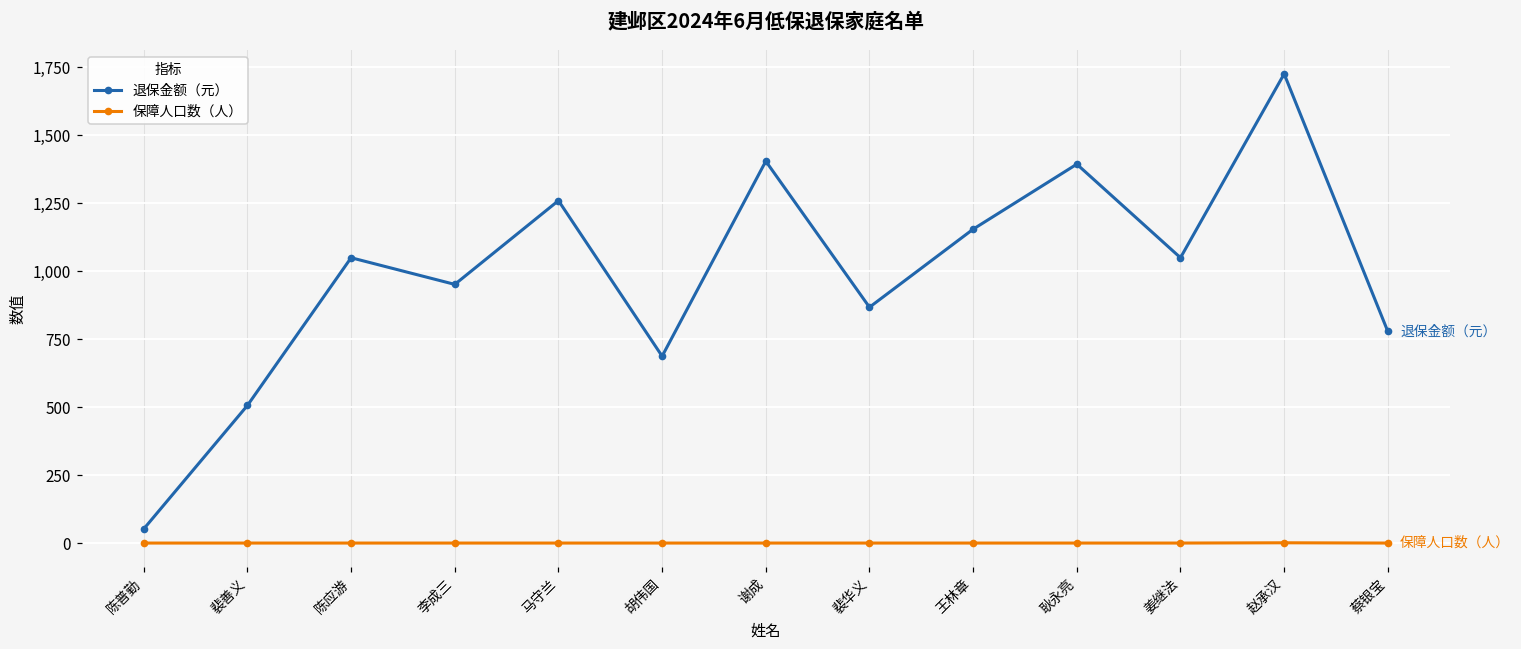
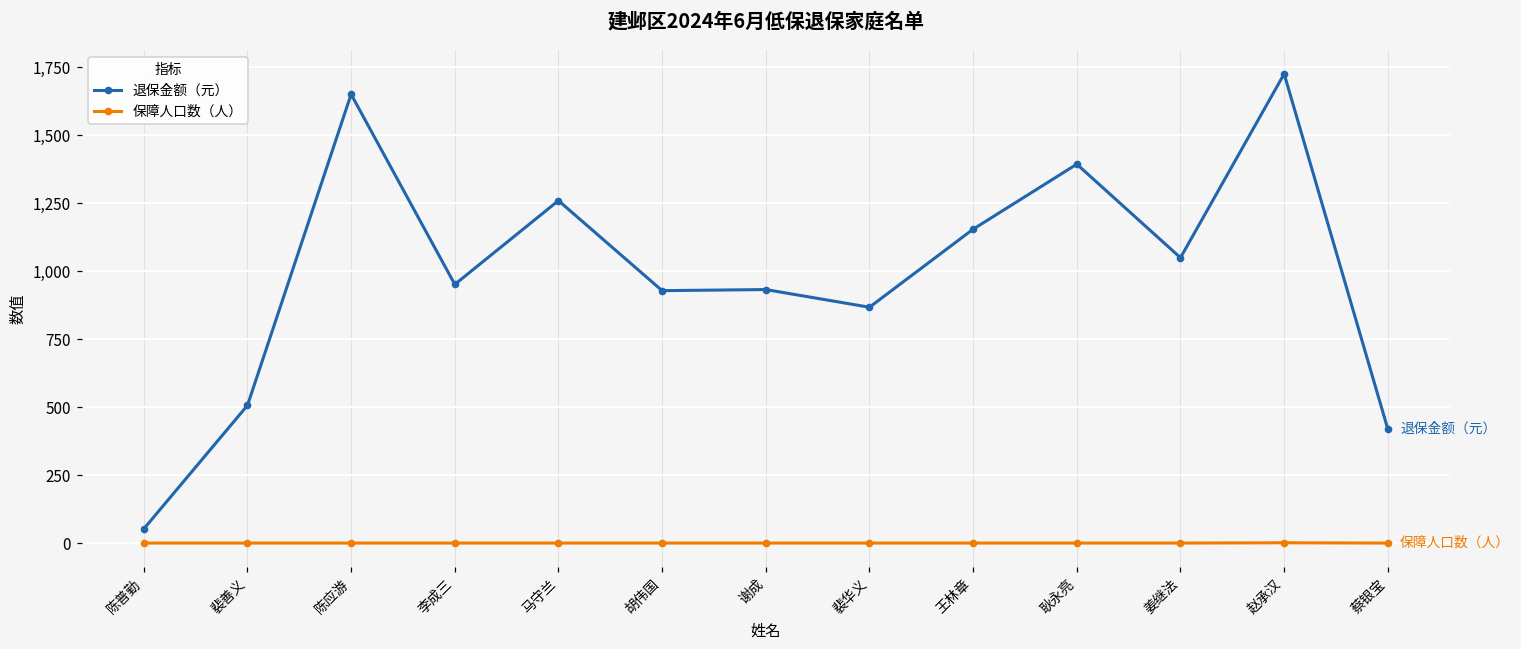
  {
    "退保金额（元）": {
      "陈普勤": "50",
      "裴善义": "510",
-     "陈应游": "1,050",
+     "陈应游": "1,650",
      "李成三": "950",
      "马守兰": "1,260",
-     "胡伟国": "690",
-     "谢成": "1,410",
+     "胡伟国": "930",
+     "谢成": "930",
      "裴华义": "870",
      "王林章": "1,160",
      "耿永亮": "1,390",
      "姜继法": "1,050",
      "赵承汉": "1,730",
-     "蔡银宝": "780"
+     "蔡银宝": "420"
    },
    "保障人口数（人）": {
      "陈普勤": "0",
      "裴善义": "0",
      "陈应游": "0",
      "李成三": "0",
      "马守兰": "0",
      "胡伟国": "0",
      "谢成": "0",
      "裴华义": "0",
      "王林章": "0",
      "耿永亮": "0",
      "姜继法": "0",
      "赵承汉": "0",
      "蔡银宝": "0"
    }
  }
